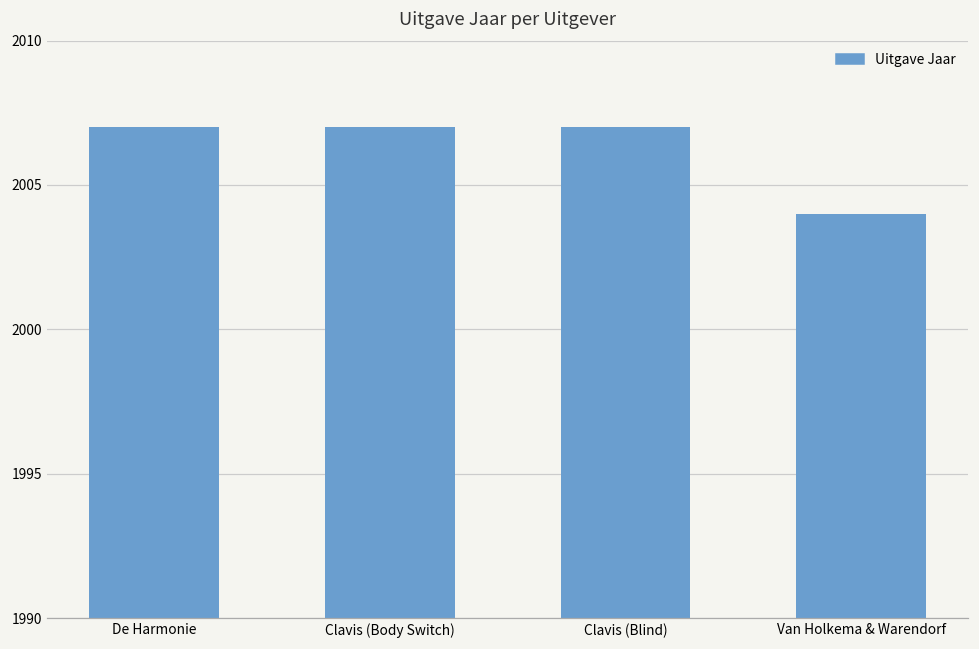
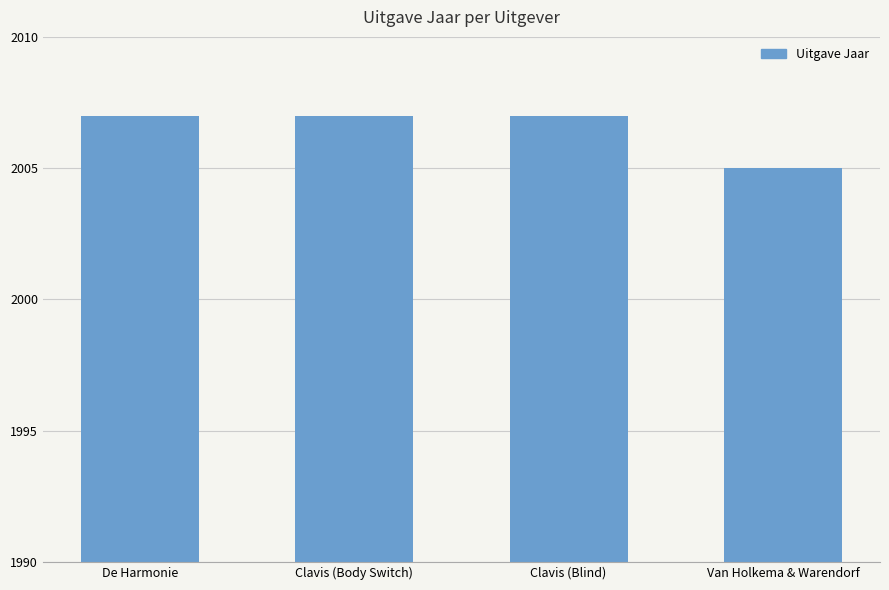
  {
    "De Harmonie": 2007,
    "Clavis (Body Switch)": 2007,
    "Clavis (Blind)": 2007,
-   "Van Holkema & Warendorf": 2004
+   "Van Holkema & Warendorf": 2005
  }
